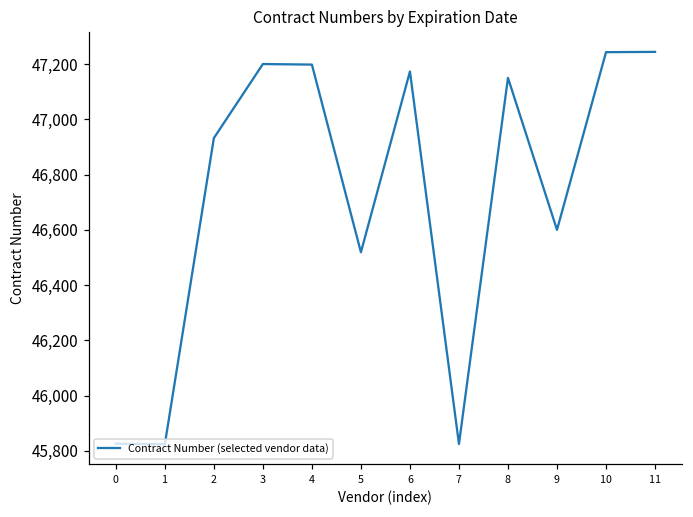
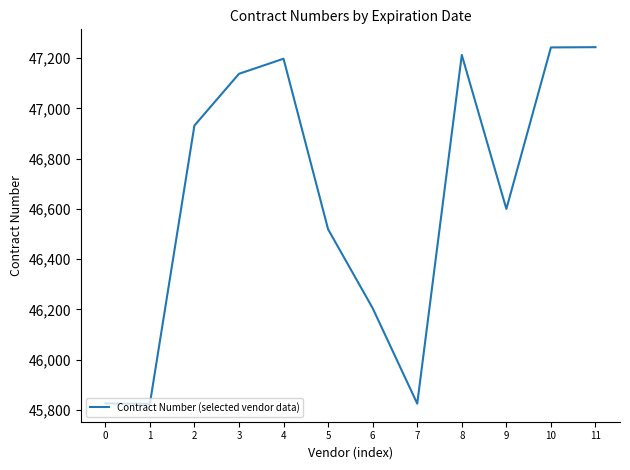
  {
    "2": "46,930",
-   "3": "47,200",
+   "3": "47,140",
    "4": "47,200",
    "5": "46,520",
-   "6": "47,170",
+   "6": "46,210",
    "7": "45,830",
-   "8": "47,150",
+   "8": "47,210",
    "9": "46,600",
    "10": "47,240",
    "11": "47,240"
  }
